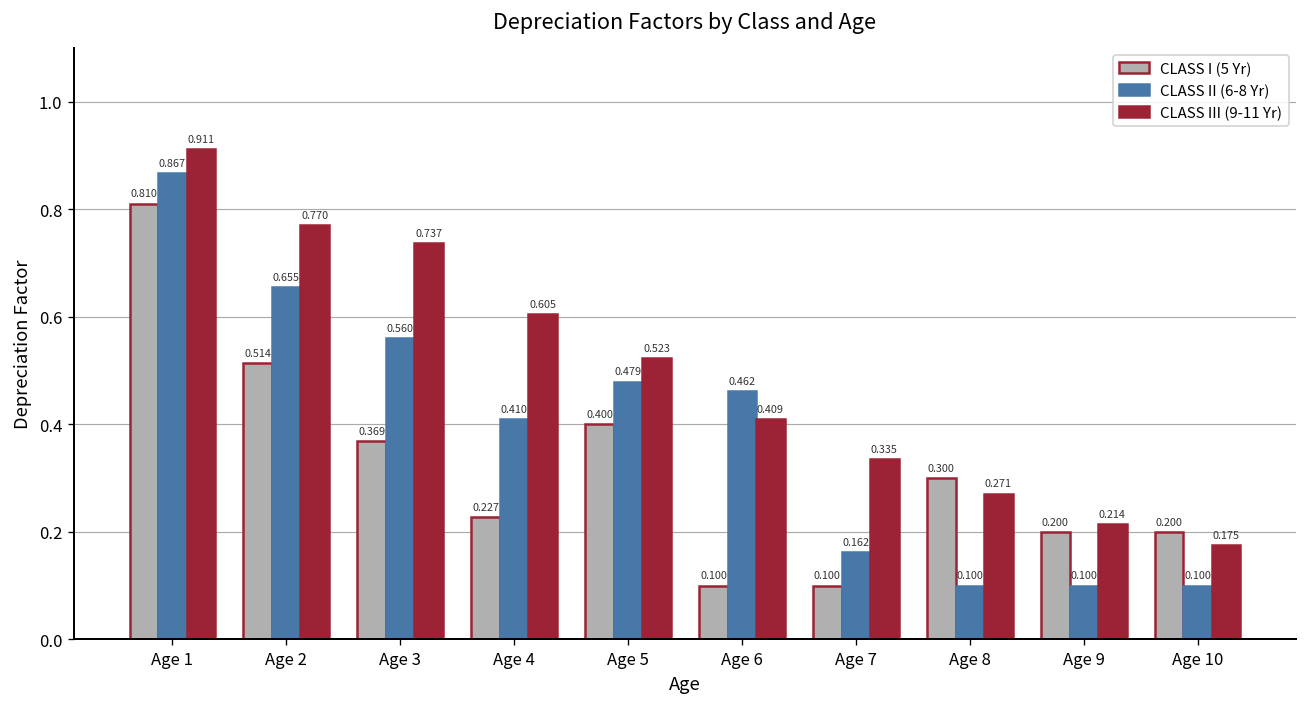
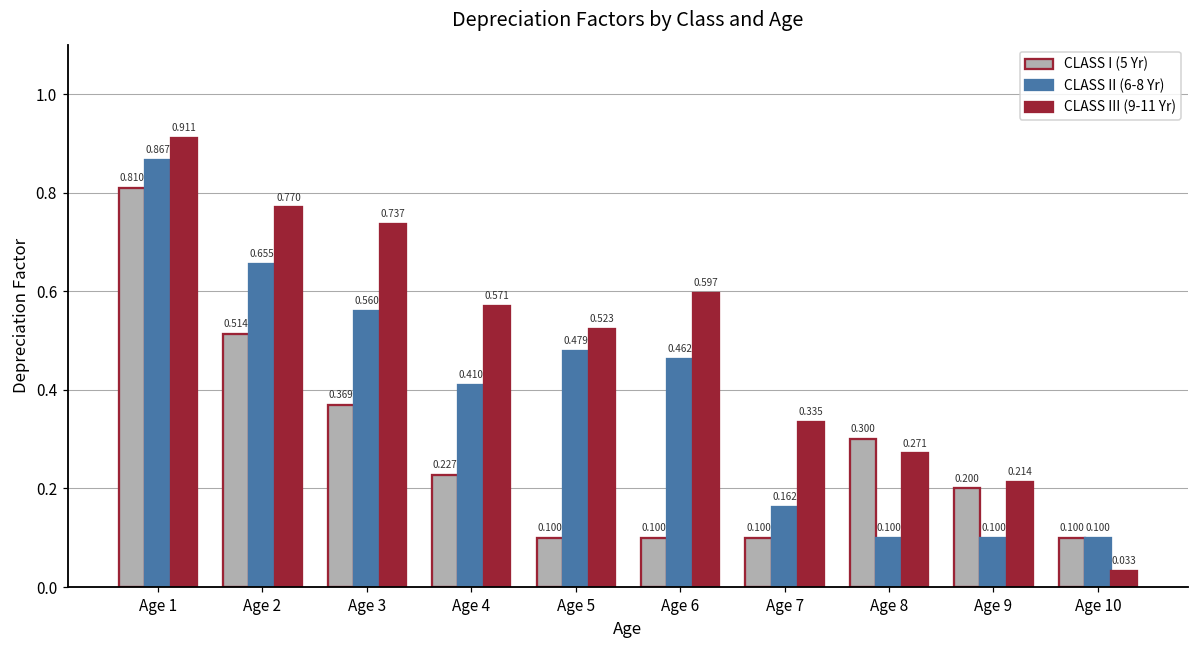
  {
    "CLASS I (5 Yr)": {
      "Age 1": 0.810,
      "Age 2": 0.514,
      "Age 3": 0.369,
      "Age 4": 0.227,
-     "Age 5": 0.400,
+     "Age 5": 0.100,
      "Age 6": 0.100,
      "Age 7": 0.100,
      "Age 8": 0.300,
      "Age 9": 0.200,
-     "Age 10": 0.200
+     "Age 10": 0.100
    },
    "CLASS II (6-8 Yr)": {
      "Age 1": 0.867,
      "Age 2": 0.655,
      "Age 3": 0.560,
      "Age 4": 0.410,
      "Age 5": 0.479,
      "Age 6": 0.462,
      "Age 7": 0.162,
      "Age 8": 0.100,
      "Age 9": 0.100,
      "Age 10": 0.100
    },
    "CLASS III (9-11 Yr)": {
      "Age 1": 0.911,
      "Age 2": 0.770,
      "Age 3": 0.737,
-     "Age 4": 0.605,
+     "Age 4": 0.571,
      "Age 5": 0.523,
-     "Age 6": 0.409,
+     "Age 6": 0.597,
      "Age 7": 0.335,
      "Age 8": 0.271,
      "Age 9": 0.214,
-     "Age 10": 0.175
+     "Age 10": 0.033
    }
  }
